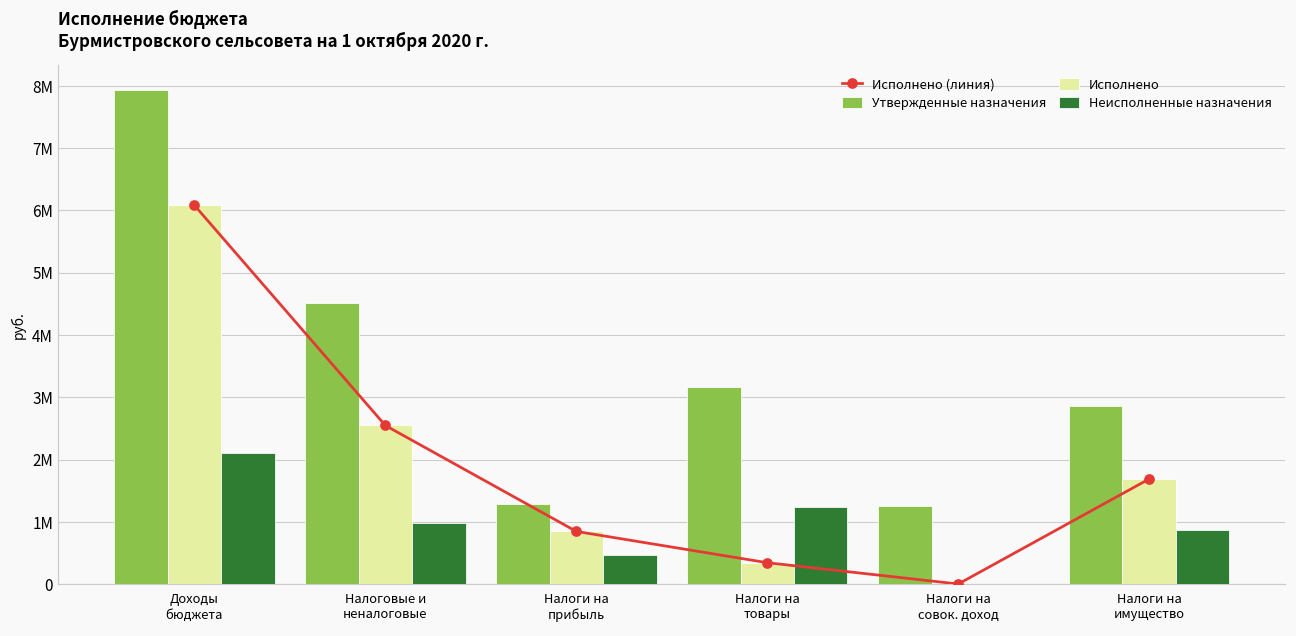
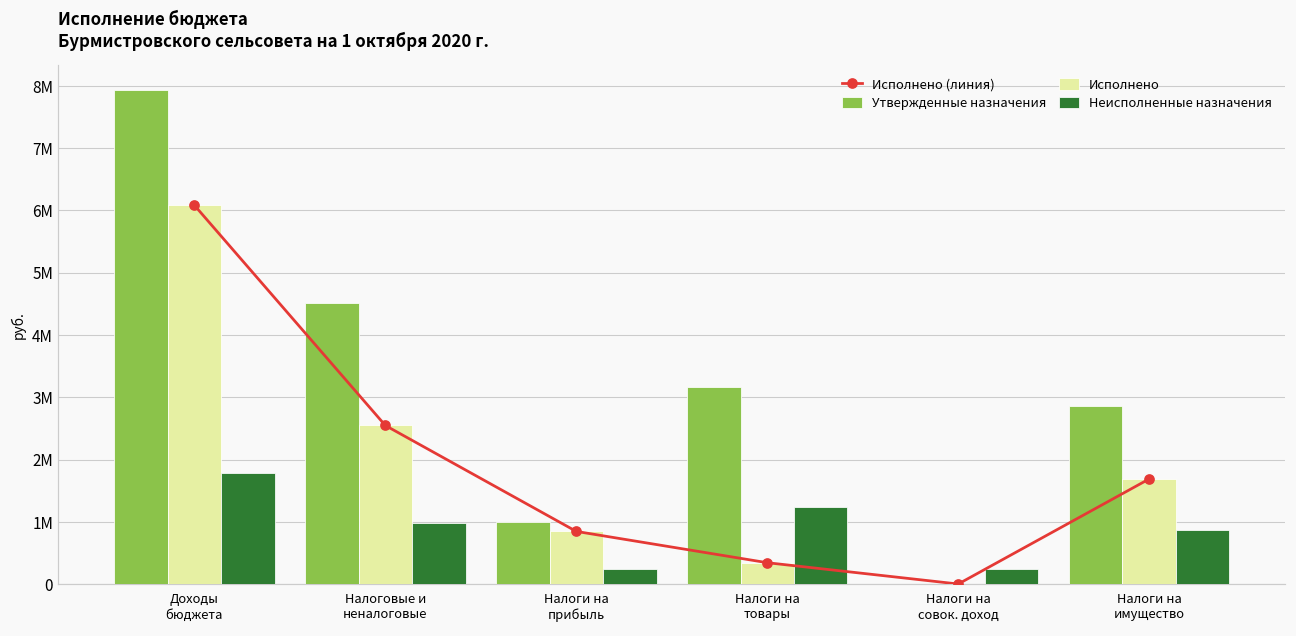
  {
    "Утвержденные назначения": {
      "Доходы бюджета": 7900000,
      "Налоговые и неналоговые": 4500000,
-     "Налоги на прибыль": 1300000,
+     "Налоги на прибыль": 1000000,
      "Налоги на товары": 3200000,
-     "Налоги на совок. доход": 1300000,
+     "Налоги на совок. доход": 0,
      "Налоги на имущество": 2900000
    },
    "Исполнено": {
      "Доходы бюджета": 6100000,
      "Налоговые и неналоговые": 2500000,
      "Налоги на прибыль": 800000,
      "Налоги на товары": 300000,
      "Налоги на совок. доход": 0,
      "Налоги на имущество": 1700000
    },
    "Неисполненные назначения": {
-     "Доходы бюджета": 2100000,
+     "Доходы бюджета": 1800000,
      "Налоговые и неналоговые": 1000000,
-     "Налоги на прибыль": 500000,
+     "Налоги на прибыль": 300000,
      "Налоги на товары": 1200000,
-     "Налоги на совок. доход": 0,
+     "Налоги на совок. доход": 200000,
      "Налоги на имущество": 900000
    }
  }
